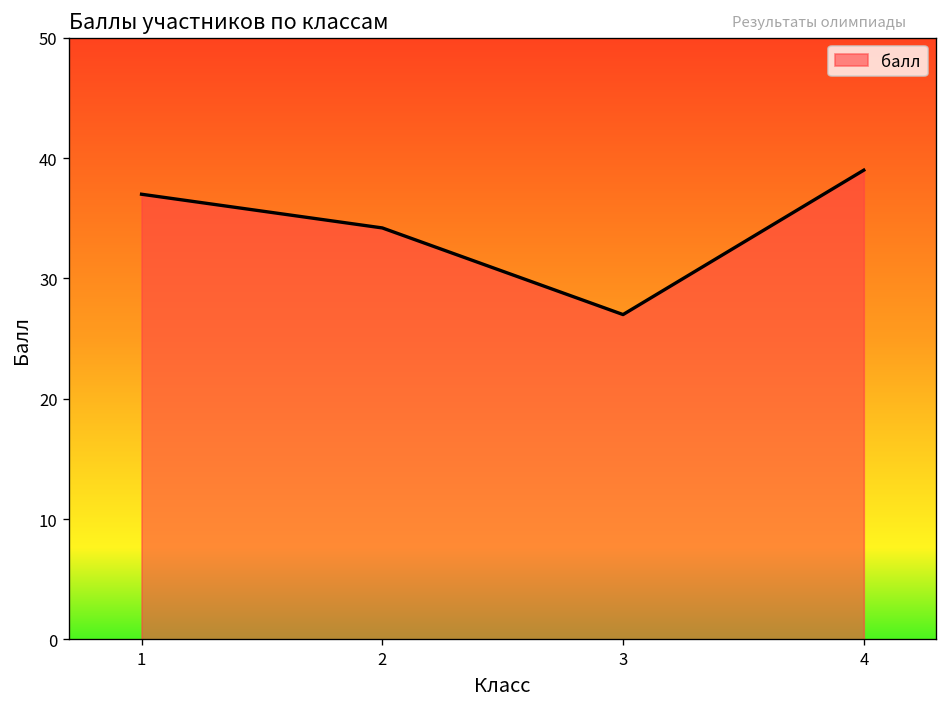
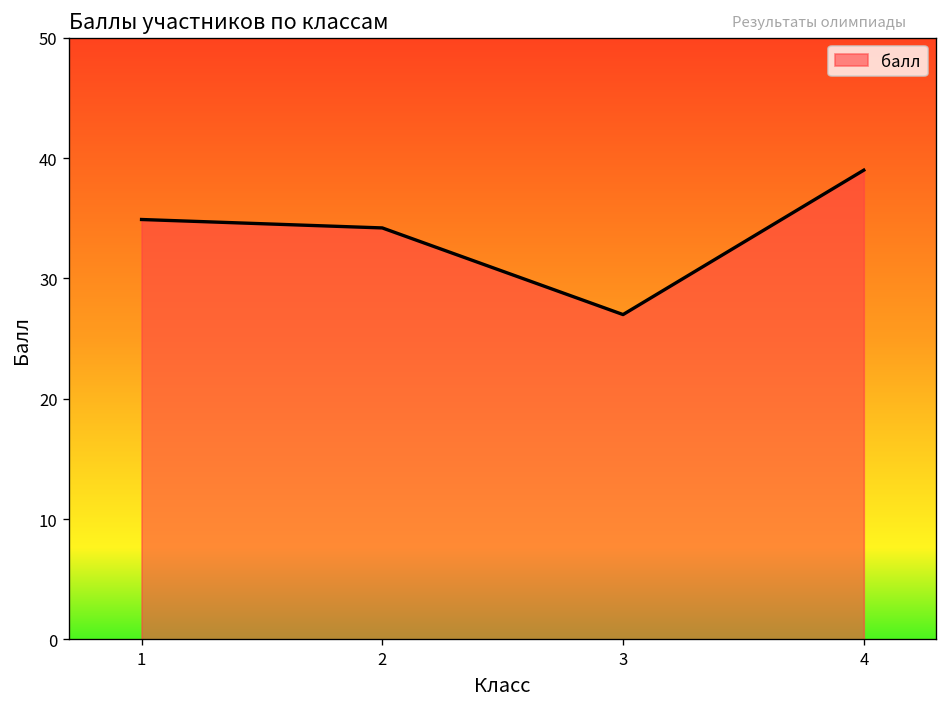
  {
-   "1": 37.0,
+   "1": 34.9,
    "2": 34.2,
    "3": 27.0,
    "4": 39.0
  }
